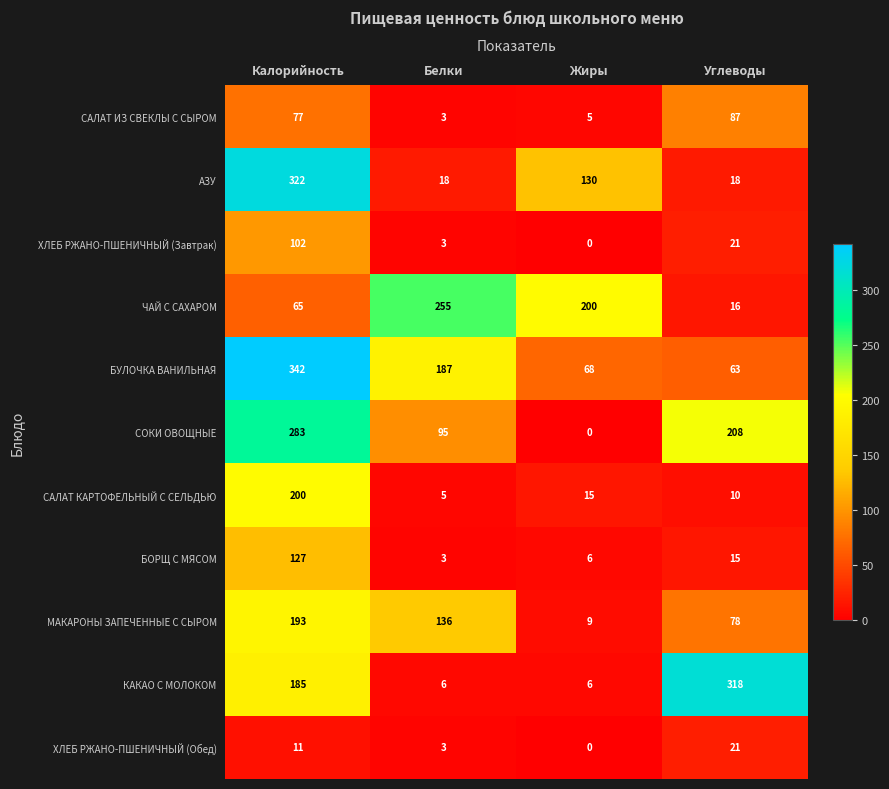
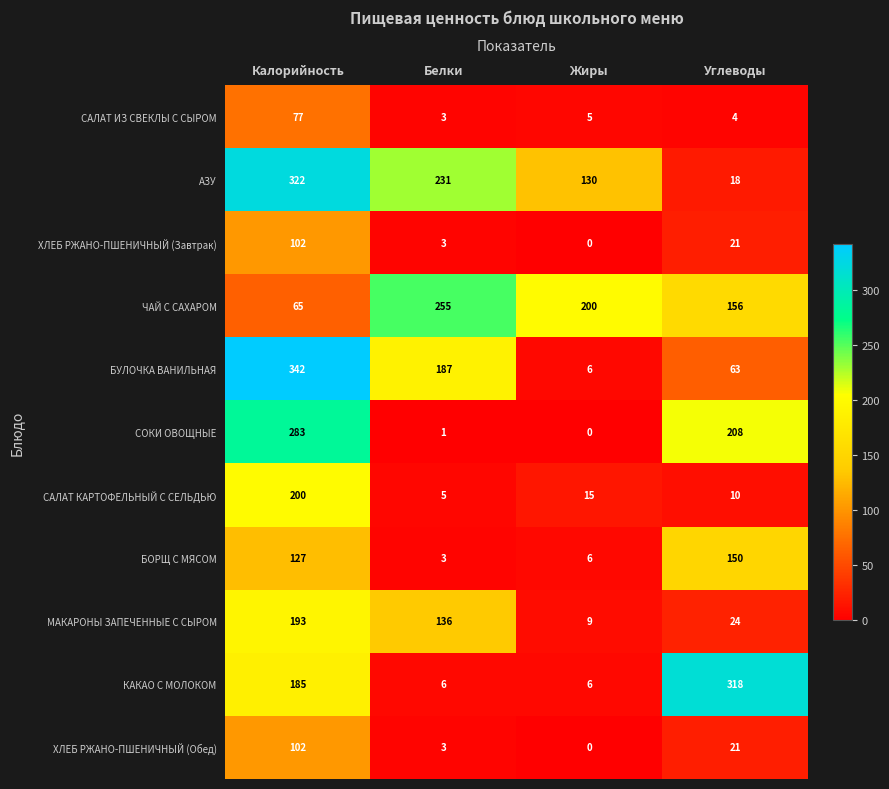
  {
    "САЛАТ ИЗ СВЕКЛЫ С СЫРОМ": {
      "Калорийность": 77,
      "Белки": 3,
      "Жиры": 5,
-     "Углеводы": 87
+     "Углеводы": 4
    },
    "АЗУ": {
      "Калорийность": 322,
-     "Белки": 18,
+     "Белки": 231,
      "Жиры": 130,
      "Углеводы": 18
    },
    "ХЛЕБ РЖАНО-ПШЕНИЧНЫЙ (Завтрак)": {
      "Калорийность": 102,
      "Белки": 3,
      "Жиры": 0,
      "Углеводы": 21
    },
    "ЧАЙ С САХАРОМ": {
      "Калорийность": 65,
      "Белки": 255,
      "Жиры": 200,
-     "Углеводы": 16
+     "Углеводы": 156
    },
    "БУЛОЧКА ВАНИЛЬНАЯ": {
      "Калорийность": 342,
      "Белки": 187,
-     "Жиры": 68,
+     "Жиры": 6,
      "Углеводы": 63
    },
    "СОКИ ОВОЩНЫЕ": {
      "Калорийность": 283,
-     "Белки": 95,
+     "Белки": 1,
      "Жиры": 0,
      "Углеводы": 208
    },
    "САЛАТ КАРТОФЕЛЬНЫЙ С СЕЛЬДЬЮ": {
      "Калорийность": 200,
      "Белки": 5,
      "Жиры": 15,
      "Углеводы": 10
    },
    "БОРЩ С МЯСОМ": {
      "Калорийность": 127,
      "Белки": 3,
      "Жиры": 6,
-     "Углеводы": 15
+     "Углеводы": 150
    },
    "МАКАРОНЫ ЗАПЕЧЕННЫЕ С СЫРОМ": {
      "Калорийность": 193,
      "Белки": 136,
      "Жиры": 9,
-     "Углеводы": 78
+     "Углеводы": 24
    },
    "КАКАО С МОЛОКОМ": {
      "Калорийность": 185,
      "Белки": 6,
      "Жиры": 6,
      "Углеводы": 318
    },
    "ХЛЕБ РЖАНО-ПШЕНИЧНЫЙ (Обед)": {
-     "Калорийность": 11,
+     "Калорийность": 102,
      "Белки": 3,
      "Жиры": 0,
      "Углеводы": 21
    }
  }
